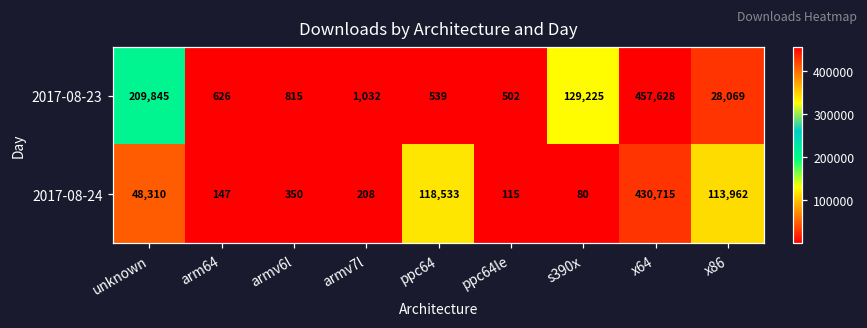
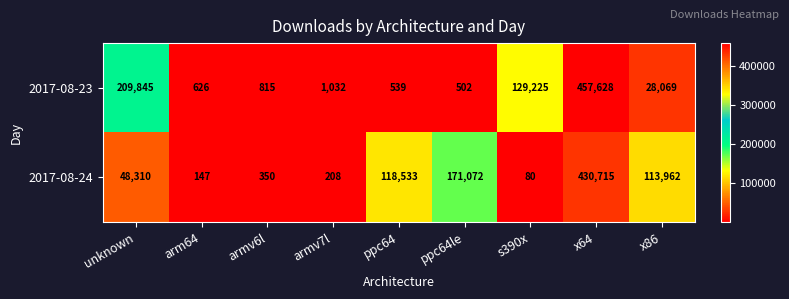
  {
    "2017-08-23": {
      "unknown": "209,845",
      "arm64": "626",
      "armv6l": "815",
      "armv7l": "1,032",
      "ppc64": "539",
      "ppc64le": "502",
      "s390x": "129,225",
      "x64": "457,628",
      "x86": "28,069"
    },
    "2017-08-24": {
      "unknown": "48,310",
      "arm64": "147",
      "armv6l": "350",
      "armv7l": "208",
      "ppc64": "118,533",
-     "ppc64le": "115",
+     "ppc64le": "171,072",
      "s390x": "80",
      "x64": "430,715",
      "x86": "113,962"
    }
  }
